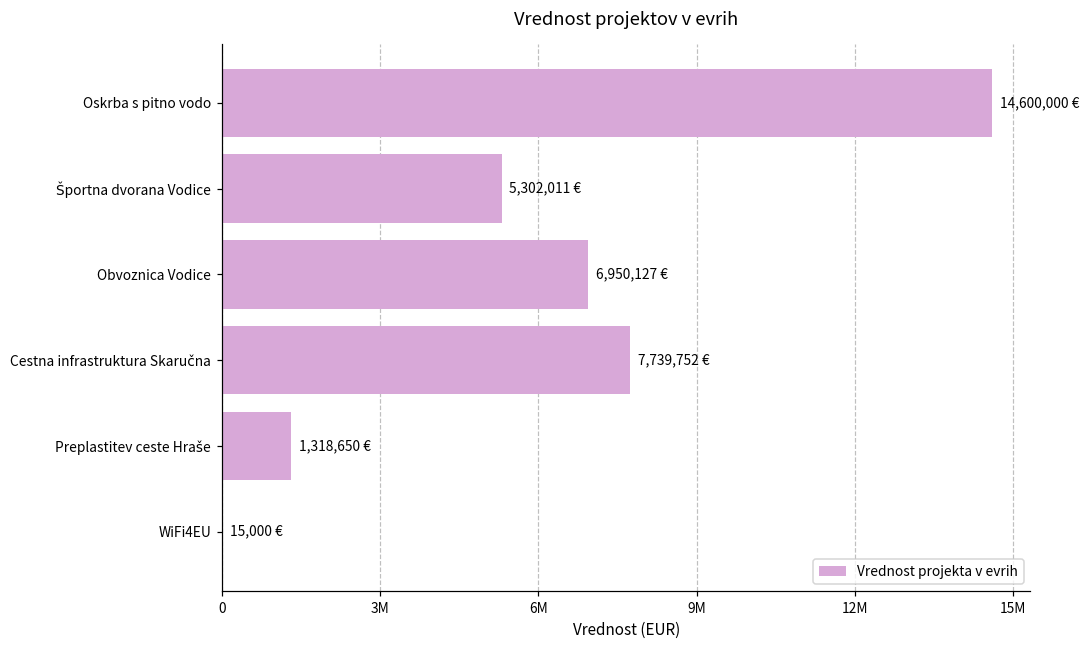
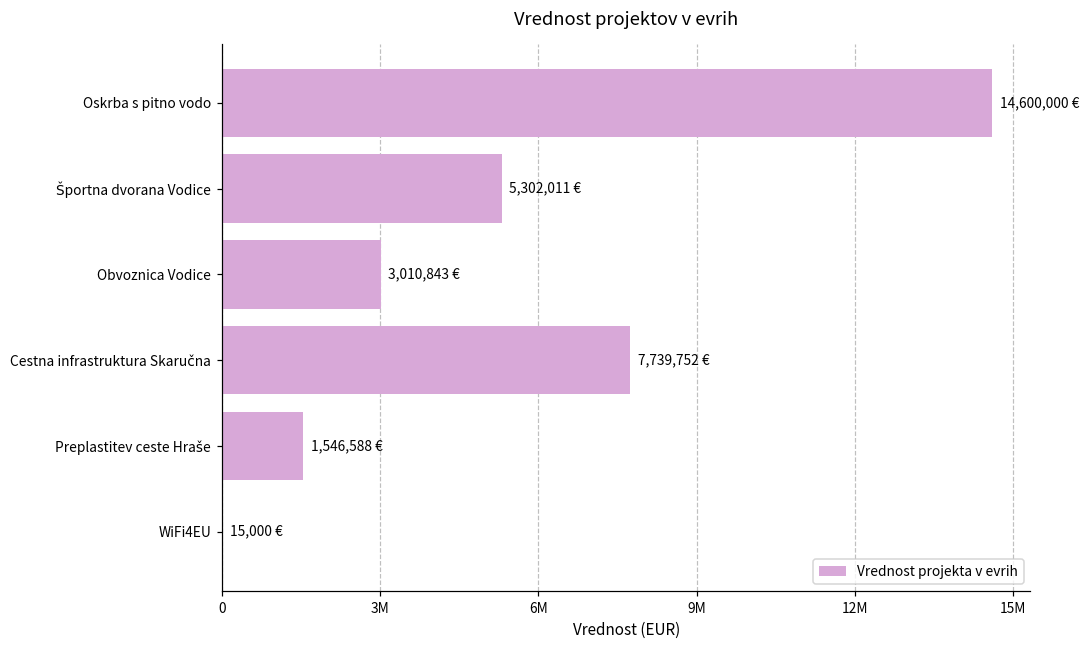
  {
    "Oskrba s pitno vodo": "14,600,000",
    "Športna dvorana Vodice": "5,302,011",
-   "Obvoznica Vodice": "6,950,127",
+   "Obvoznica Vodice": "3,010,843",
    "Cestna infrastruktura Skaručna": "7,739,752",
-   "Preplastitev ceste Hraše": "1,318,650",
+   "Preplastitev ceste Hraše": "1,546,588",
    "WiFi4EU": "15,000"
  }
